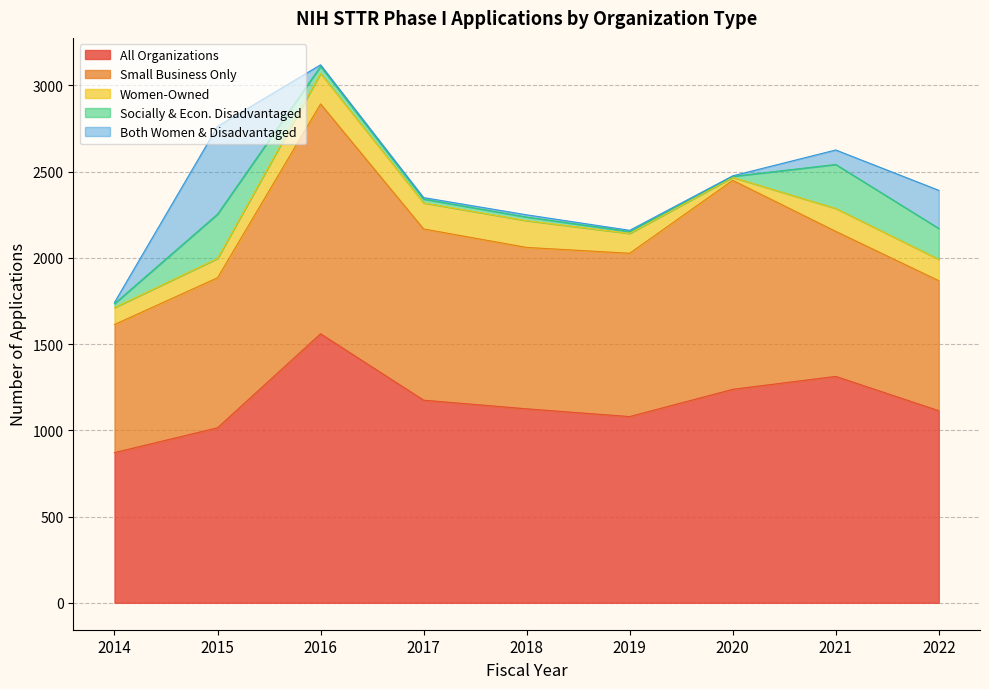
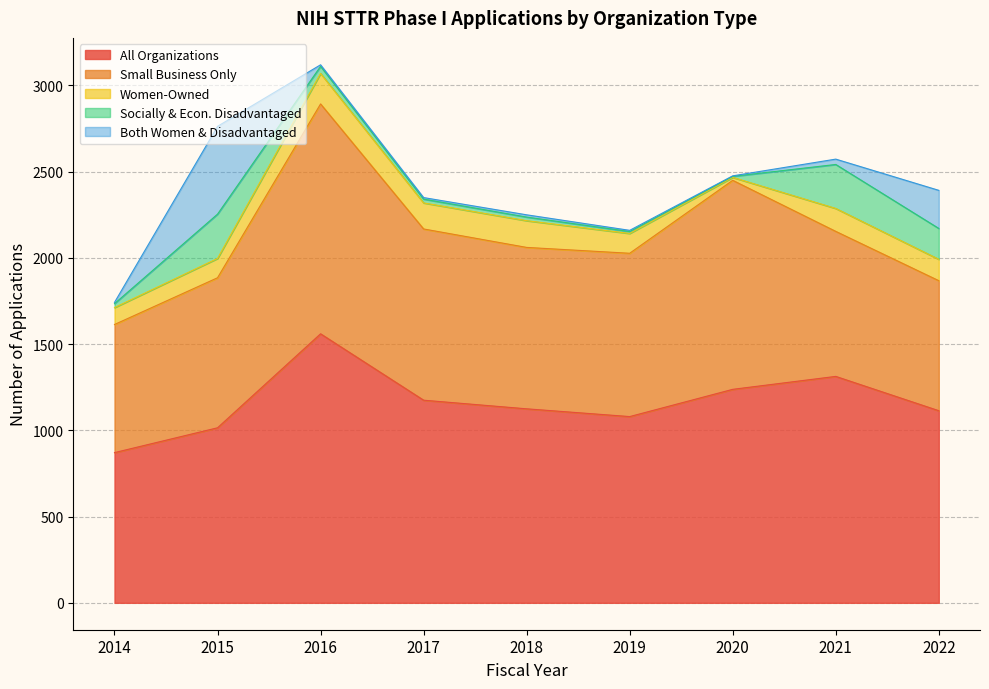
  {
    "Women-Owned": {
      "2014": 100,
      "2015": 110,
      "2016": 180,
      "2017": 150,
      "2018": 160,
      "2021": 130,
      "2022": 120
    },
    "Socially & Econ. Disadvantaged": {
      "2015": 260,
      "2021": 260,
      "2022": 180
    },
    "Both Women & Disadvantaged": {
-     "2021": 80,
+     "2021": 30,
      "2022": 220
    }
  }
